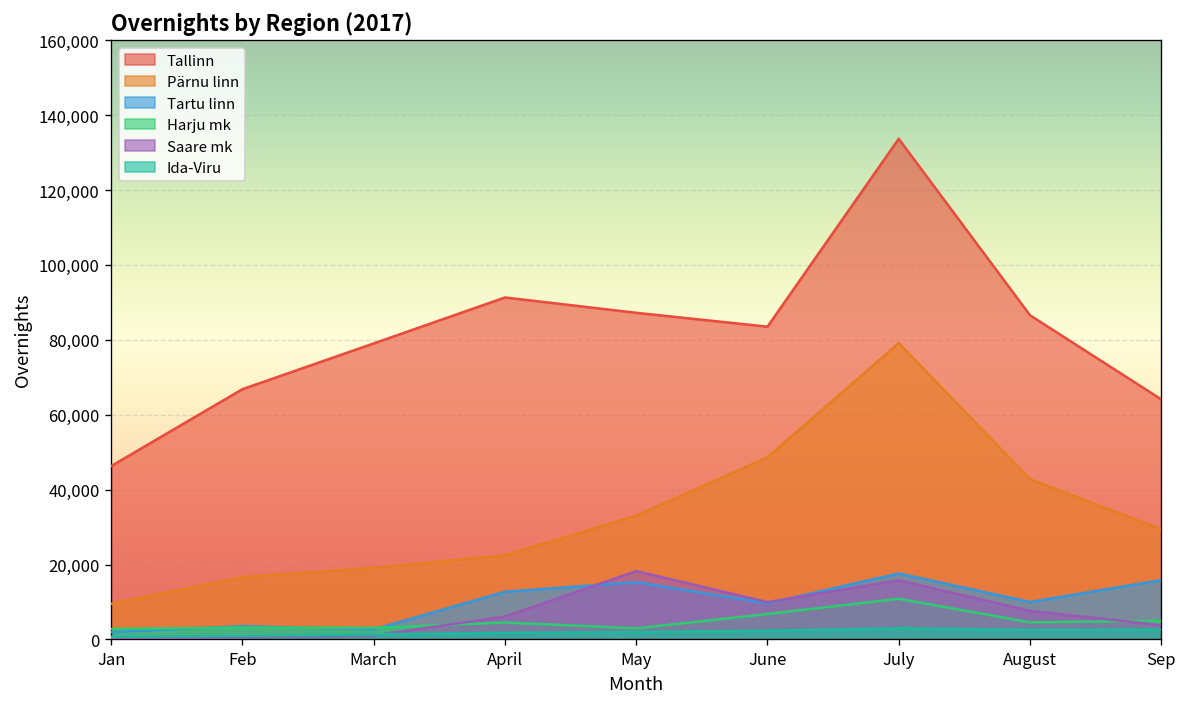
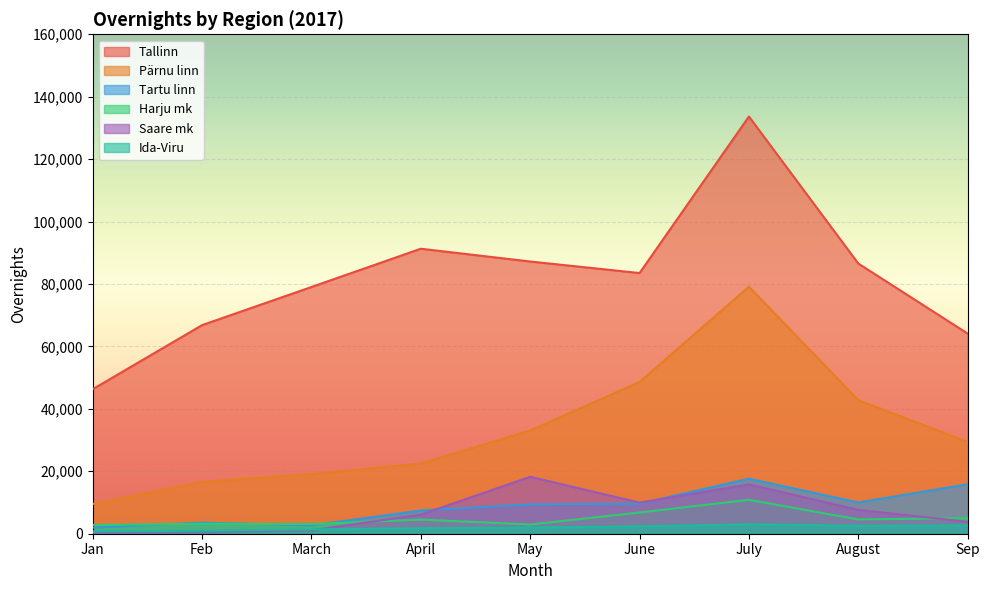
  {
    "Tartu linn": {
      "Jan": "2,000",
-     "April": "13,000",
-     "May": "15,000",
+     "April": "7,000",
+     "May": "9,000",
      "July": "18,000",
      "August": "10,000",
      "Sep": "16,000"
    },
    "Saare mk": {
      "April": "6,000",
      "May": "18,000",
      "July": "16,000",
      "August": "8,000",
      "Sep": "4,000"
    }
  }
